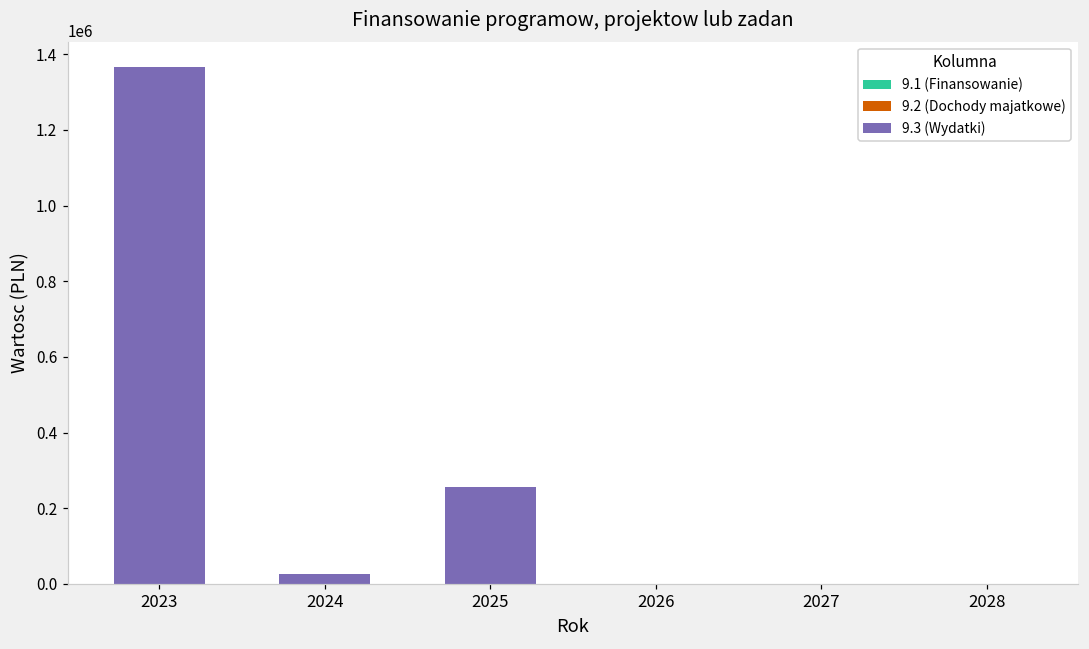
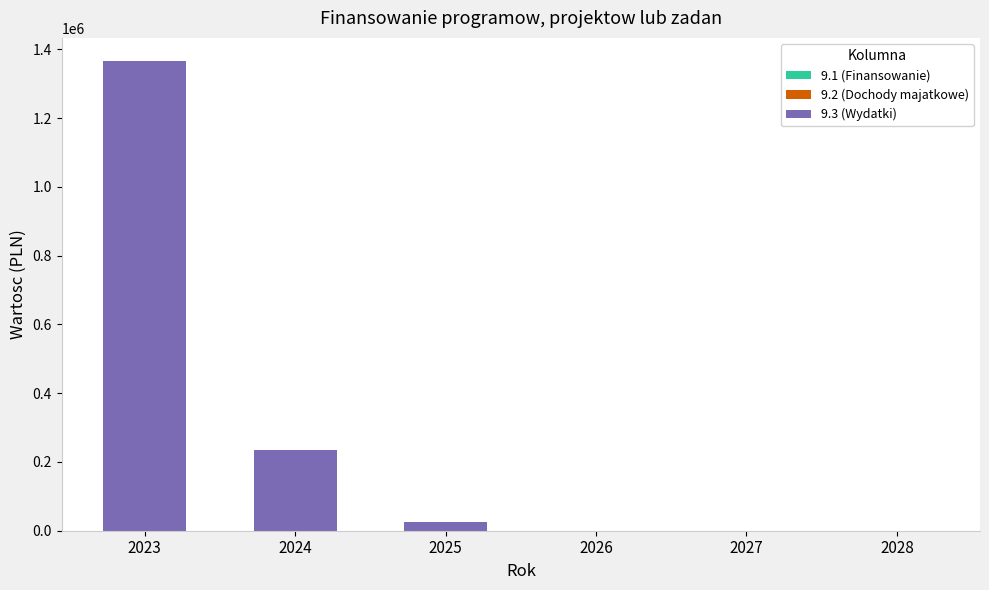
  {
    "9.2 (Dochody majatkowe)": {
      "2023": 0,
      "2024": 0,
      "2025": 0,
      "2026": 0,
      "2027": 0,
      "2028": 0
    },
    "9.3 (Wydatki)": {
      "2023": 1370000,
-     "2024": 30000,
-     "2025": 260000,
+     "2024": 230000,
+     "2025": 30000,
      "2026": 0,
      "2027": 0,
      "2028": 0
    }
  }
